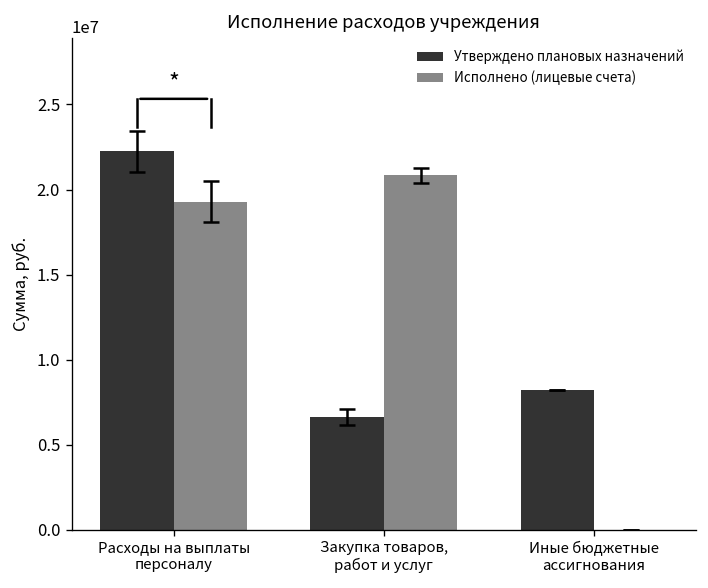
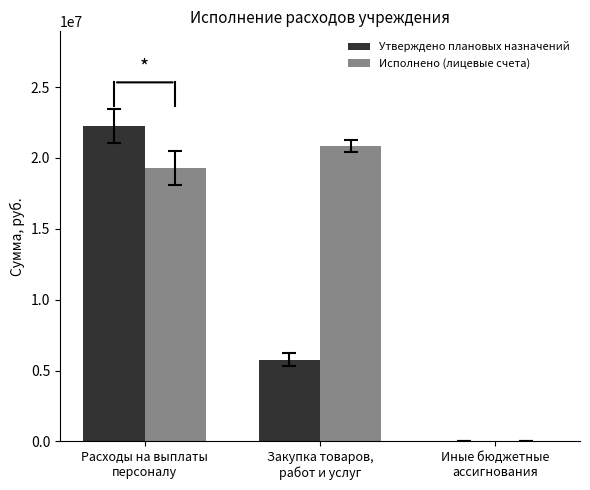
  {
    "Утверждено плановых назначений": {
      "Расходы на выплаты персоналу": 22300000,
-     "Закупка товаров, работ и услуг": 6600000,
-     "Иные бюджетные ассигнования": 8200000
+     "Закупка товаров, работ и услуг": 5800000,
+     "Иные бюджетные ассигнования": 0
    },
    "Исполнено (лицевые счета)": {
      "Расходы на выплаты персоналу": 19300000,
      "Закупка товаров, работ и услуг": 20800000
    }
  }
